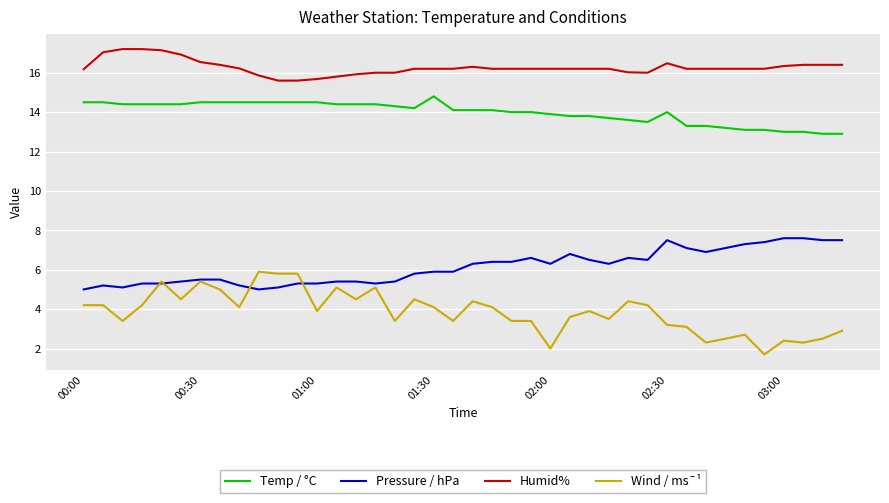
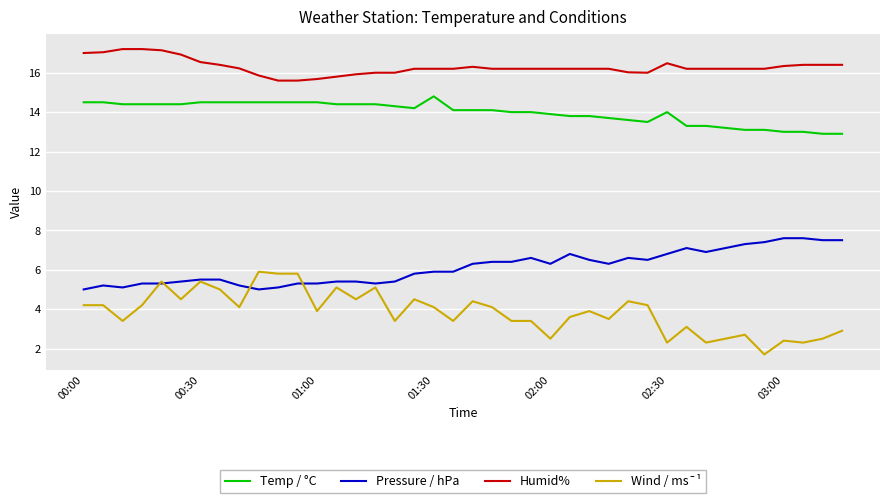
  {
    "Temp / °C": {
      "00:00": 14.5,
      "00:30": 14.5,
      "01:00": 14.5,
      "01:30": 14.8,
      "02:00": 13.9,
      "02:30": 14.0,
      "03:00": 13.0
    },
    "Pressure / hPa": {
      "00:00": 5.0,
      "01:00": 5.3,
      "01:30": 5.9,
      "02:00": 6.3,
-     "02:30": 7.5,
+     "02:30": 6.8,
      "03:00": 7.6
    },
    "Humid%": {
-     "00:00": 16.2,
+     "00:00": 17.0,
      "00:30": 16.5,
      "01:00": 15.7,
      "01:30": 16.2,
      "02:00": 16.2,
      "02:30": 16.5,
      "03:00": 16.3
    },
    "Wind / ms¯¹": {
      "00:00": 4.2,
      "01:00": 3.9,
      "01:30": 4.1,
-     "02:00": 2.0,
-     "02:30": 3.2,
+     "02:00": 2.5,
+     "02:30": 2.3,
      "03:00": 2.4
    }
  }
